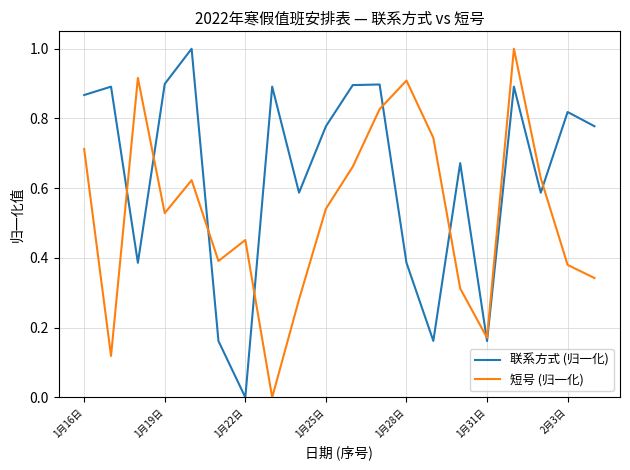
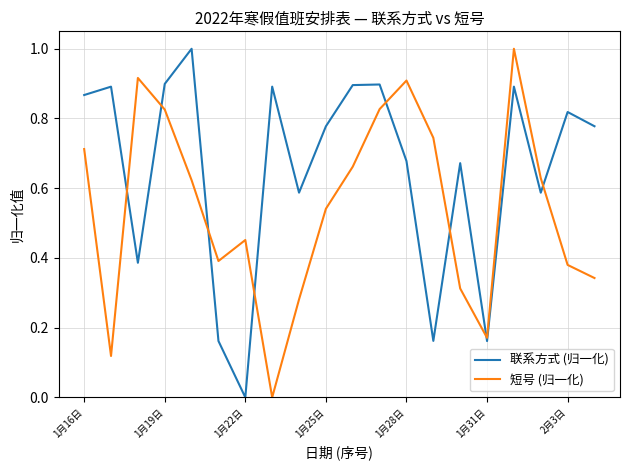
  {
    "联系方式 (归一化)": {
      "1月16日": 0.87,
      "1月19日": 0.90,
      "1月22日": 0.00,
      "1月25日": 0.78,
-     "1月28日": 0.39,
+     "1月28日": 0.68,
      "1月31日": 0.16,
      "2月3日": 0.82
    },
    "短号 (归一化)": {
      "1月16日": 0.71,
-     "1月19日": 0.53,
+     "1月19日": 0.83,
      "1月22日": 0.45,
      "1月25日": 0.54,
      "1月28日": 0.91,
      "1月31日": 0.17,
      "2月3日": 0.38
    }
  }
